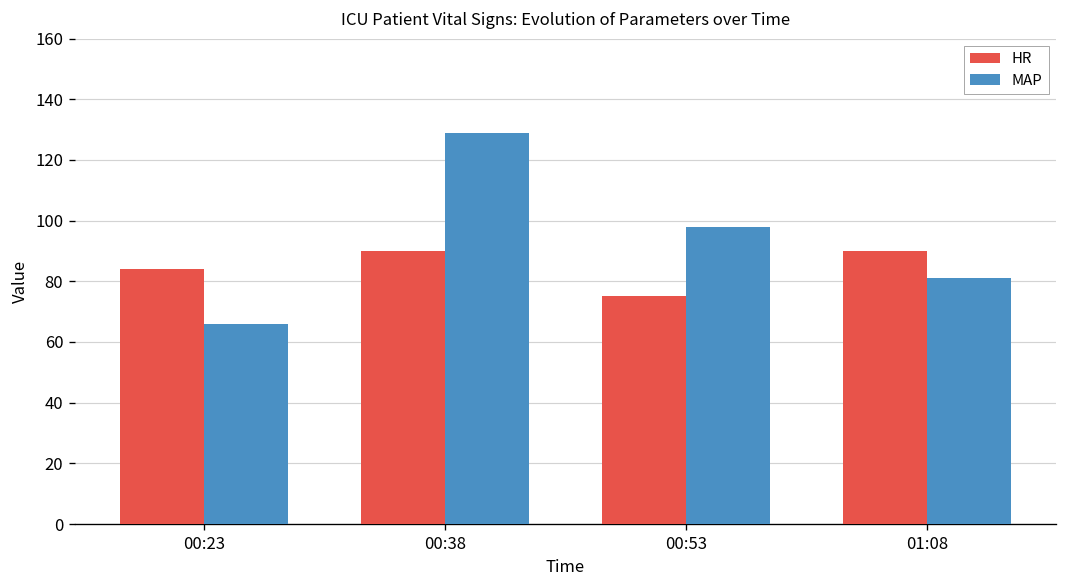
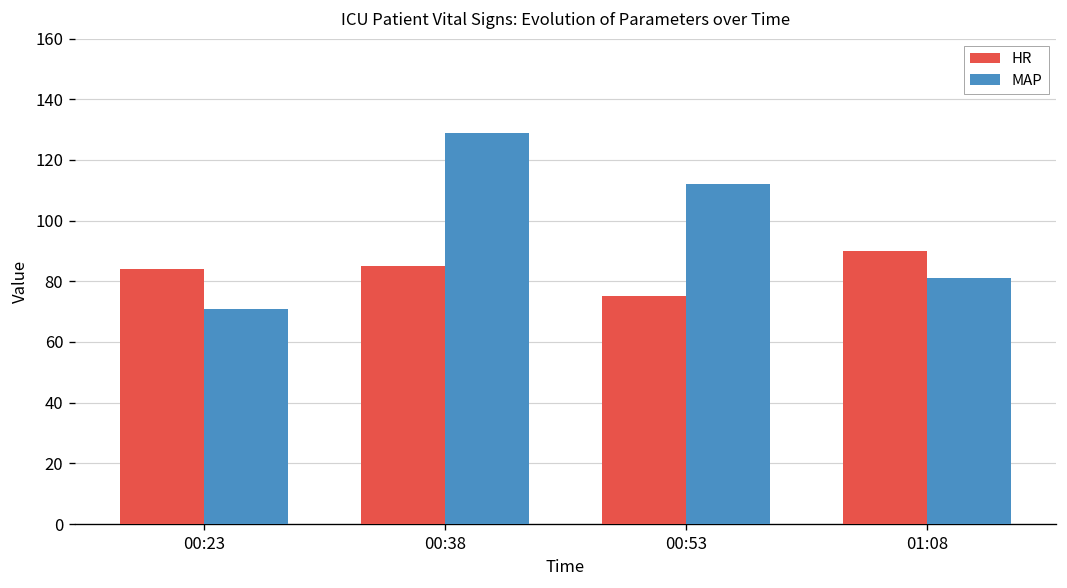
  {
    "HR": {
      "00:23": 84,
-     "00:38": 90,
+     "00:38": 85,
      "00:53": 75,
      "01:08": 90
    },
    "MAP": {
-     "00:23": 66,
+     "00:23": 71,
      "00:38": 129,
-     "00:53": 98,
+     "00:53": 112,
      "01:08": 81
    }
  }
